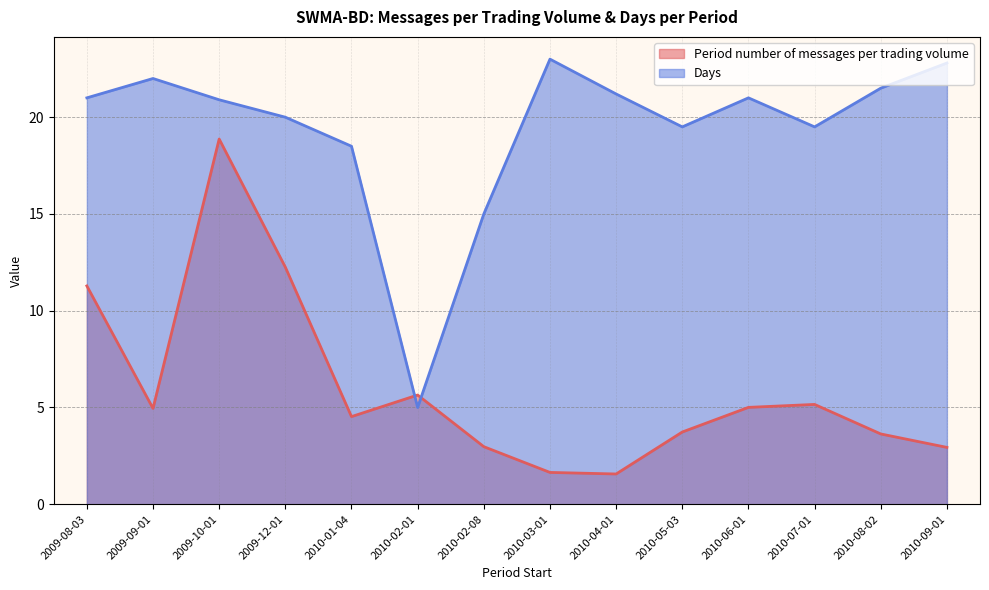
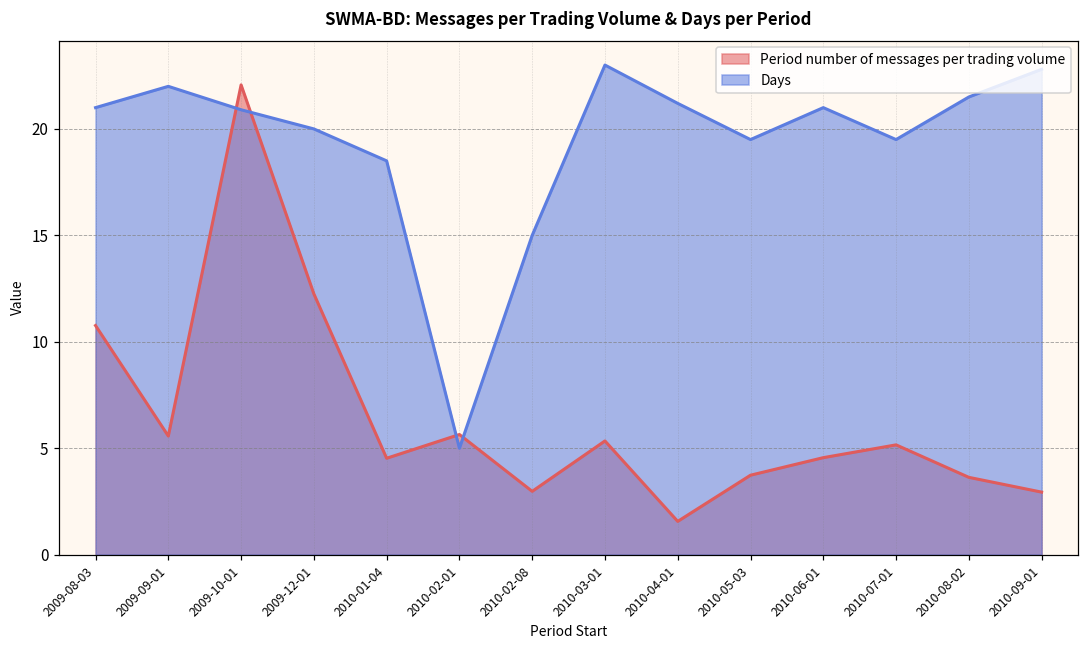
  {
    "Period number of messages per trading volume": {
-     "2009-08-03": 11.3,
-     "2009-09-01": 5.0,
-     "2009-10-01": 18.9,
+     "2009-08-03": 10.8,
+     "2009-09-01": 5.6,
+     "2009-10-01": 22.1,
      "2009-12-01": 12.3,
      "2010-01-04": 4.5,
      "2010-02-01": 5.6,
      "2010-02-08": 3.0,
-     "2010-03-01": 1.6,
+     "2010-03-01": 5.3,
      "2010-04-01": 1.6,
      "2010-05-03": 3.7,
-     "2010-06-01": 5.0,
+     "2010-06-01": 4.6,
      "2010-07-01": 5.2,
      "2010-08-02": 3.6,
      "2010-09-01": 2.9
    },
    "Days": {
      "2009-08-03": 21.0,
      "2009-09-01": 22.0,
      "2009-10-01": 20.9,
      "2009-12-01": 20.0,
      "2010-01-04": 18.5,
      "2010-02-01": 5.0,
      "2010-02-08": 15.0,
      "2010-03-01": 23.0,
      "2010-04-01": 21.2,
      "2010-05-03": 19.5,
      "2010-06-01": 21.0,
      "2010-07-01": 19.5,
      "2010-08-02": 21.5
    }
  }
